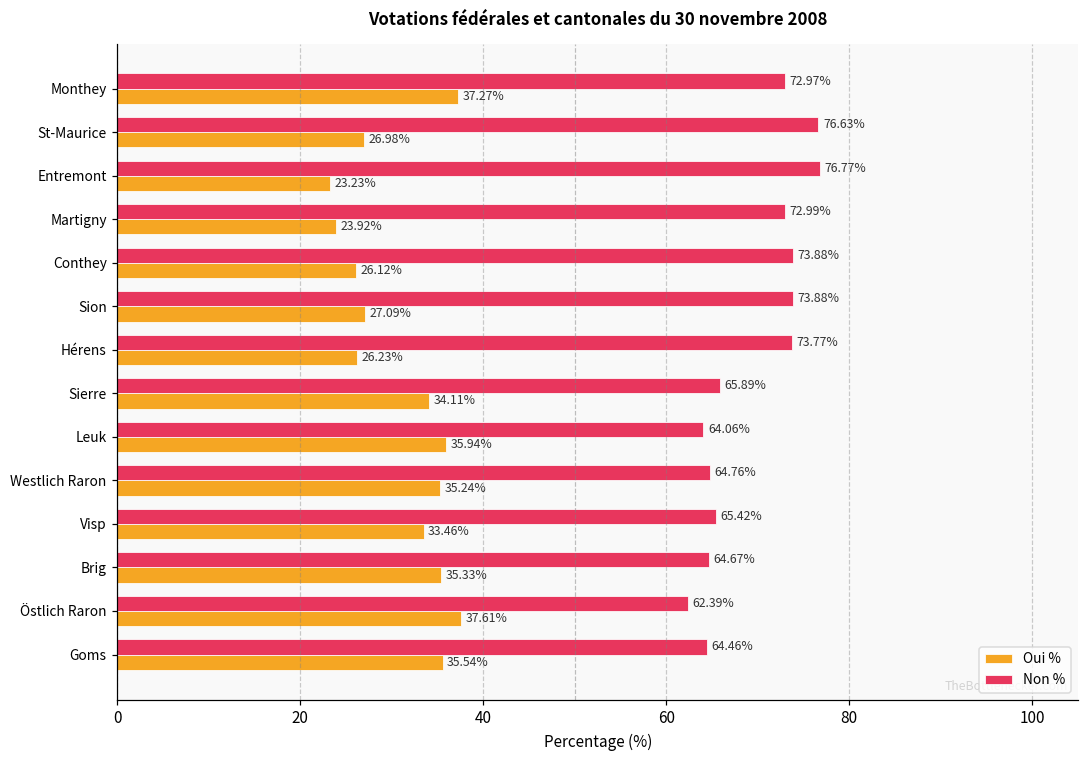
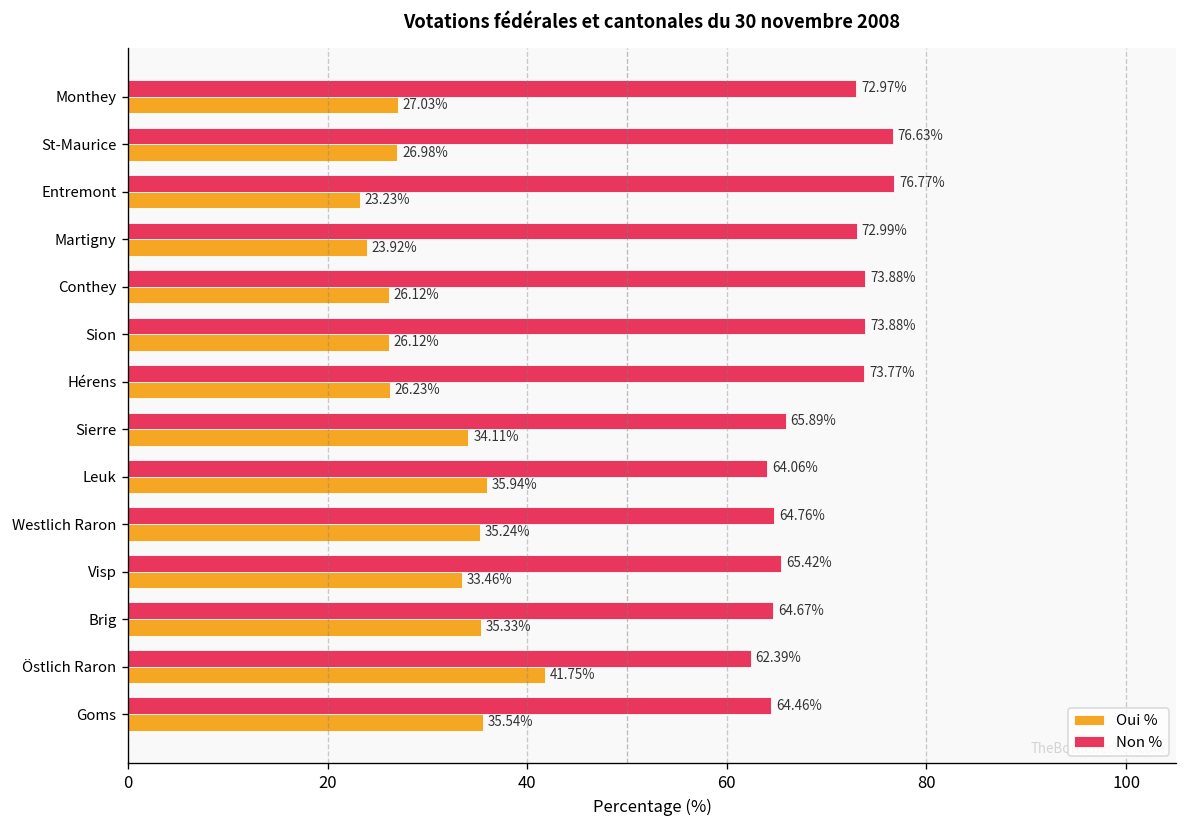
  {
    "Oui %": {
-     "Monthey": "37.27%",
+     "Monthey": "27.03%",
      "St-Maurice": "26.98%",
      "Entremont": "23.23%",
      "Martigny": "23.92%",
      "Conthey": "26.12%",
-     "Sion": "27.09%",
+     "Sion": "26.12%",
      "Hérens": "26.23%",
      "Sierre": "34.11%",
      "Leuk": "35.94%",
      "Westlich Raron": "35.24%",
      "Visp": "33.46%",
      "Brig": "35.33%",
-     "Östlich Raron": "37.61%",
+     "Östlich Raron": "41.75%",
      "Goms": "35.54%"
    },
    "Non %": {
      "Monthey": "72.97%",
      "St-Maurice": "76.63%",
      "Entremont": "76.77%",
      "Martigny": "72.99%",
      "Conthey": "73.88%",
      "Sion": "73.88%",
      "Hérens": "73.77%",
      "Sierre": "65.89%",
      "Leuk": "64.06%",
      "Westlich Raron": "64.76%",
      "Visp": "65.42%",
      "Brig": "64.67%",
      "Östlich Raron": "62.39%",
      "Goms": "64.46%"
    }
  }
